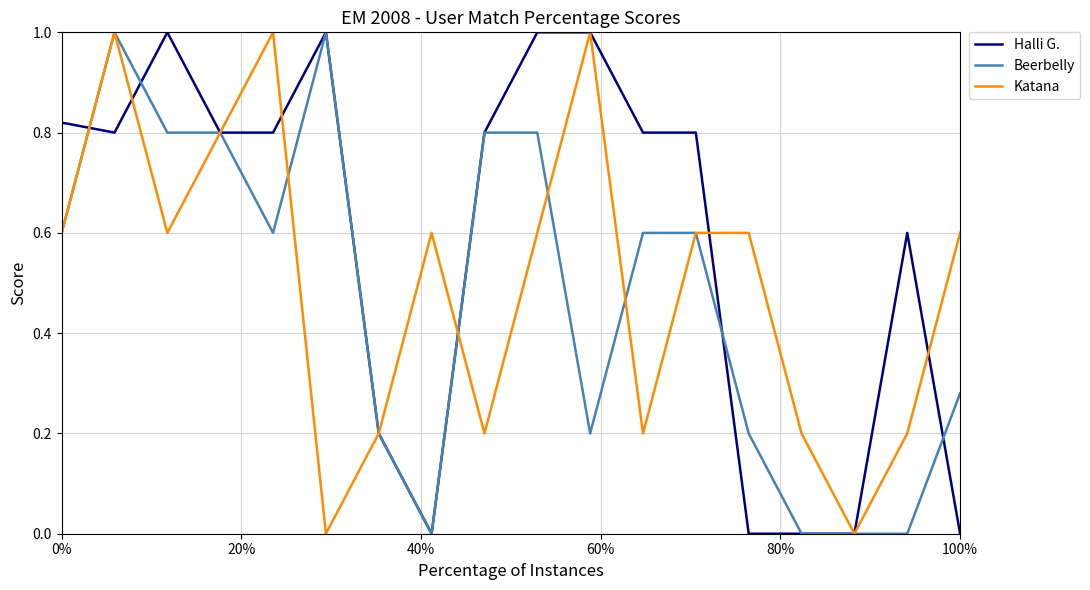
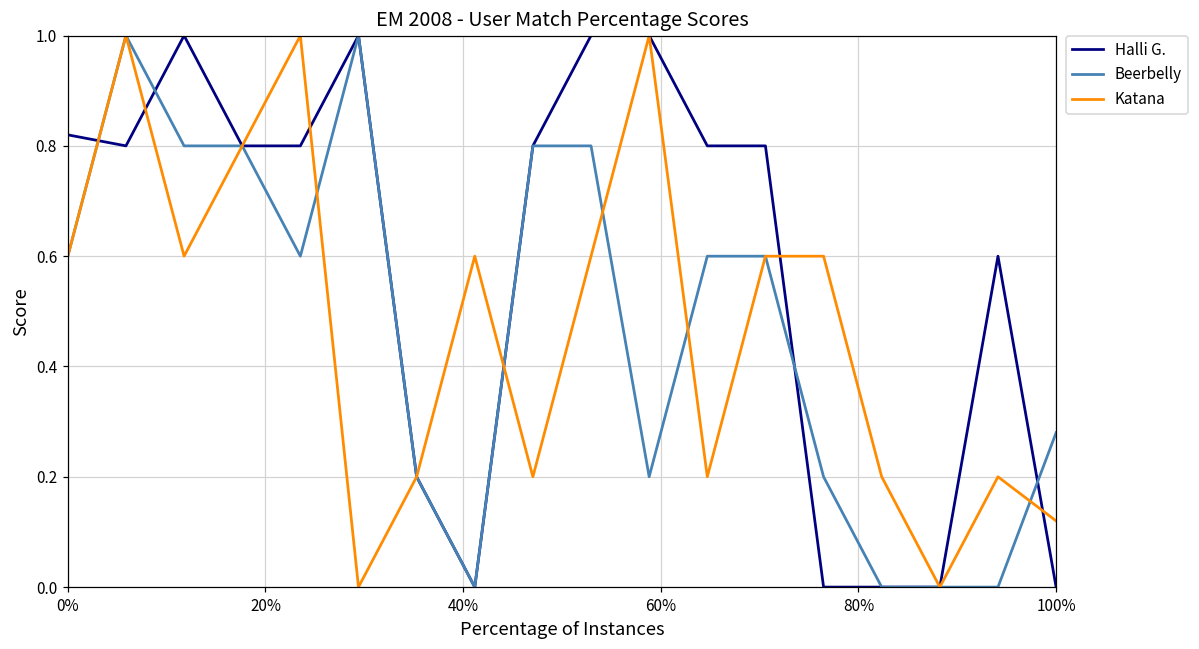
  {
    "Halli G.": {
      "0%": 0.82,
      "100%": 0.00
    },
    "Beerbelly": {
      "100%": 0.28
    },
    "Katana": {
-     "100%": 0.60
+     "100%": 0.12
    }
  }
